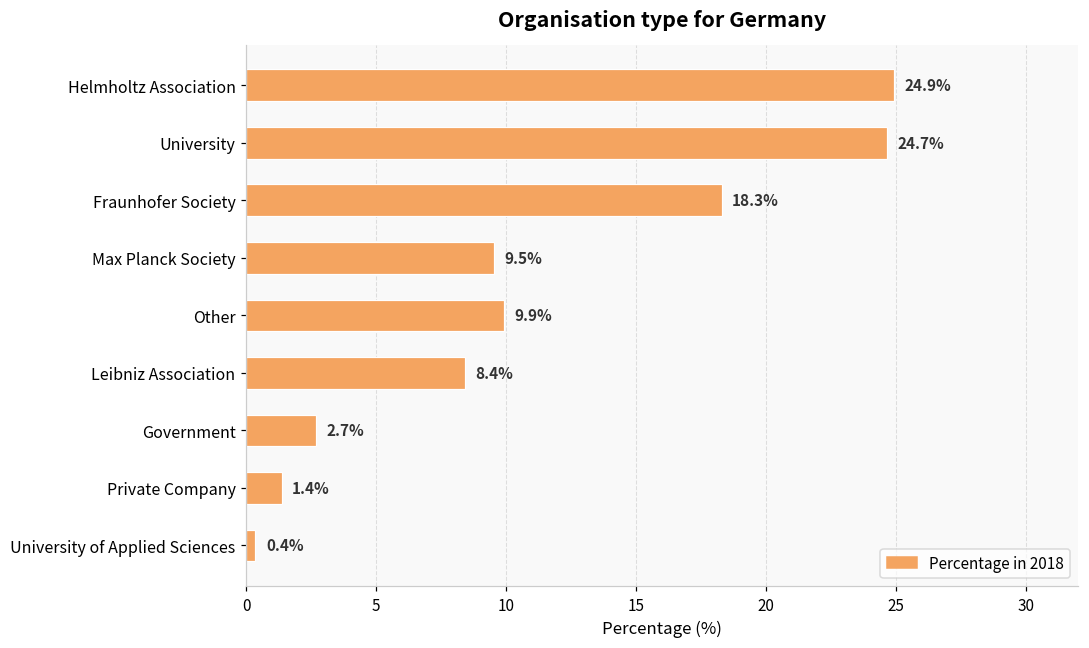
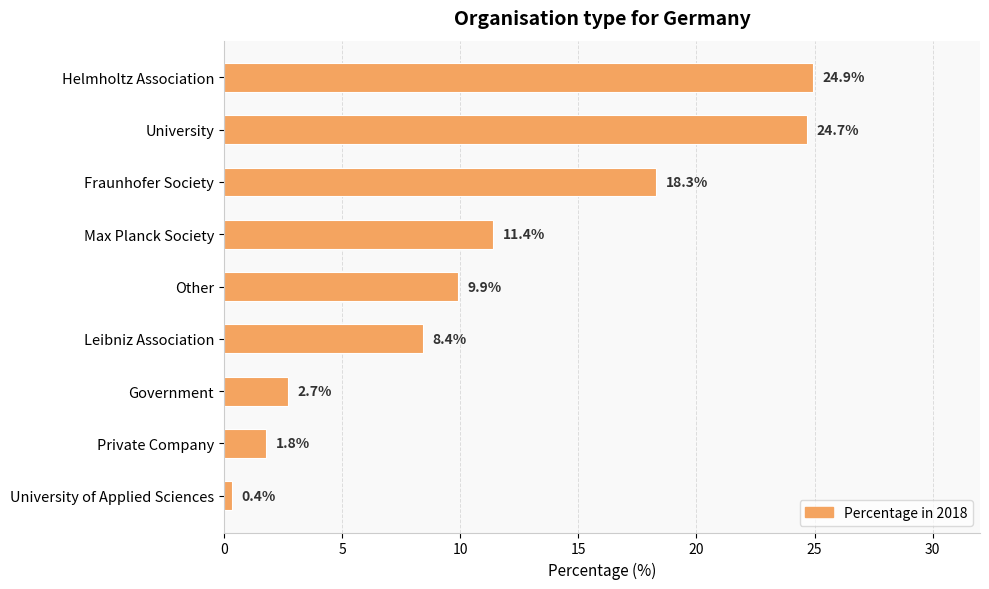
  {
    "Helmholtz Association": "24.9%",
    "University": "24.7%",
    "Fraunhofer Society": "18.3%",
-   "Max Planck Society": "9.5%",
+   "Max Planck Society": "11.4%",
    "Other": "9.9%",
    "Leibniz Association": "8.4%",
    "Government": "2.7%",
-   "Private Company": "1.4%",
+   "Private Company": "1.8%",
    "University of Applied Sciences": "0.4%"
  }
